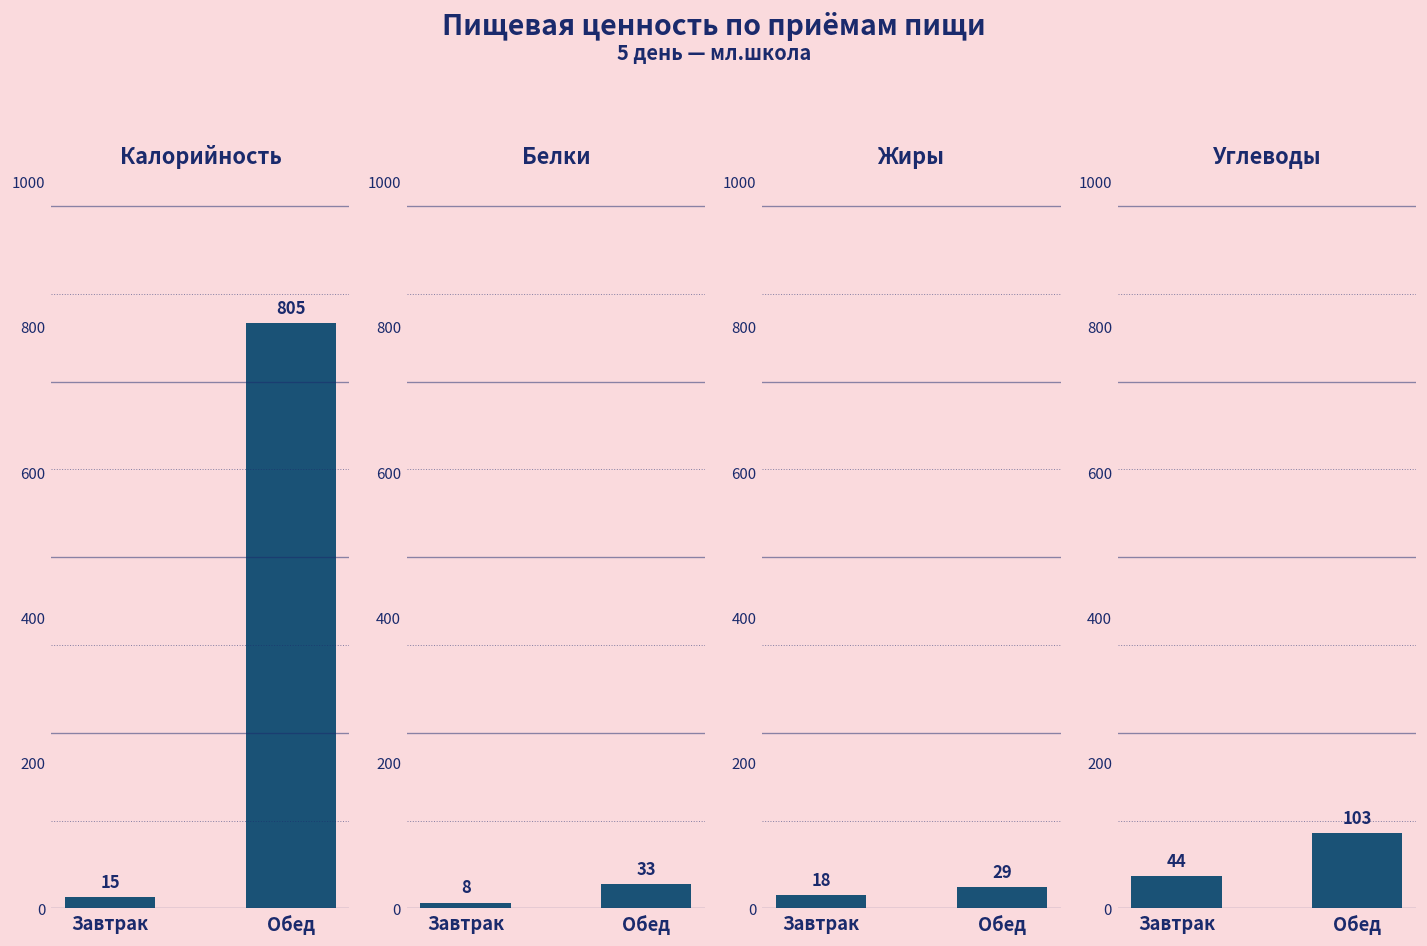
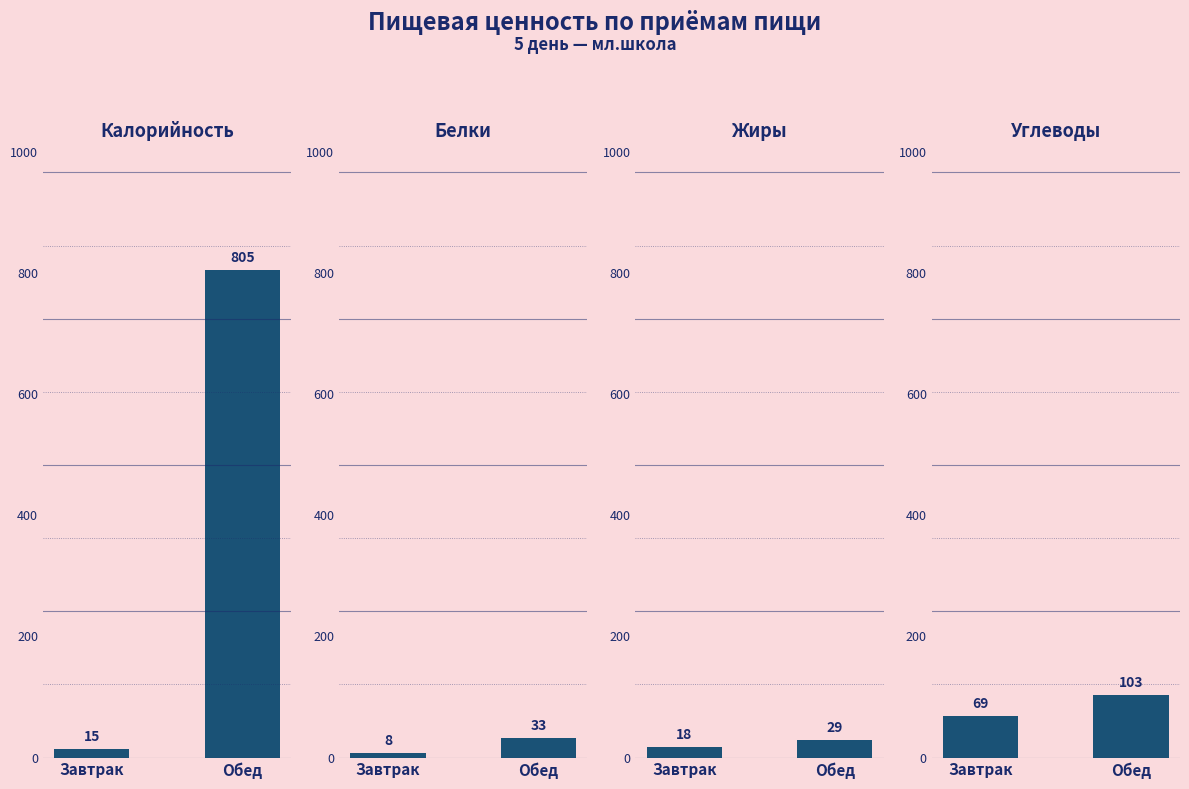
  {
    "Калорийность": {
      "Завтрак": 15,
      "Обед": 805
    },
    "Белки": {
      "Завтрак": 8,
      "Обед": 33
    },
    "Жиры": {
      "Завтрак": 18,
      "Обед": 29
    },
    "Углеводы": {
-     "Завтрак": 44,
+     "Завтрак": 69,
      "Обед": 103
    }
  }
